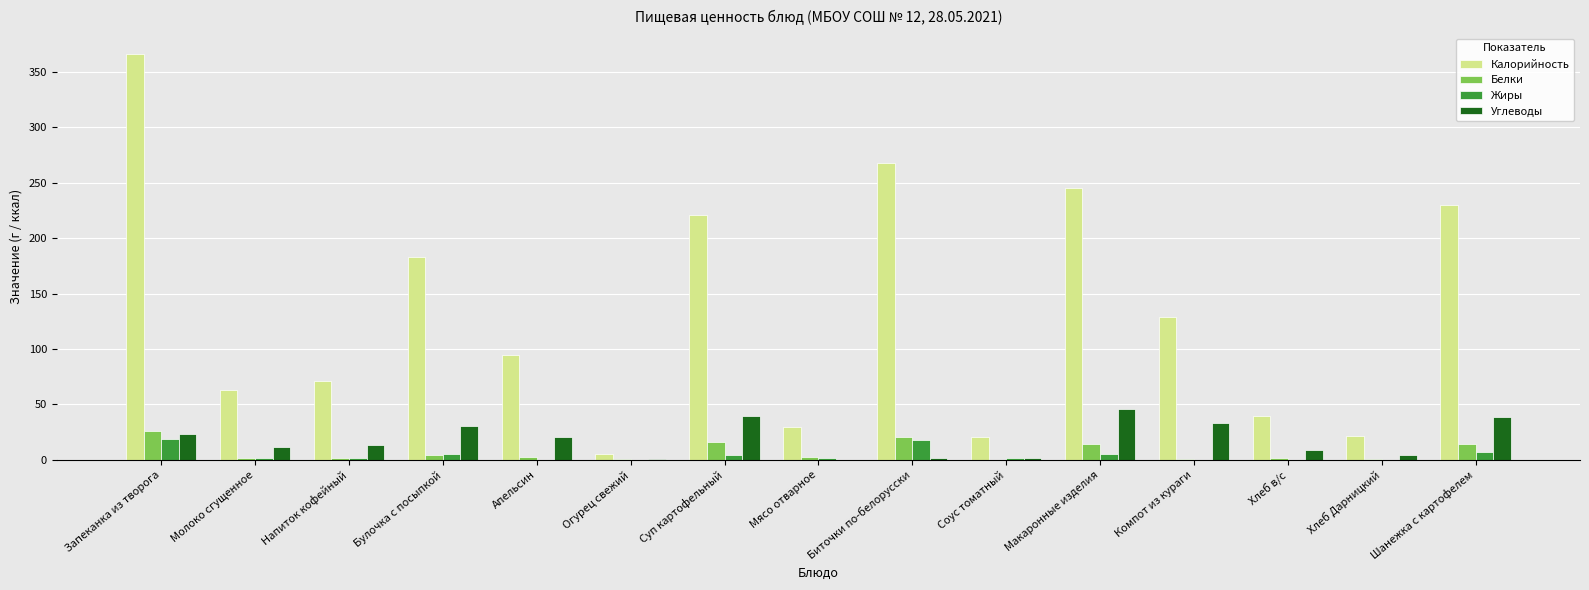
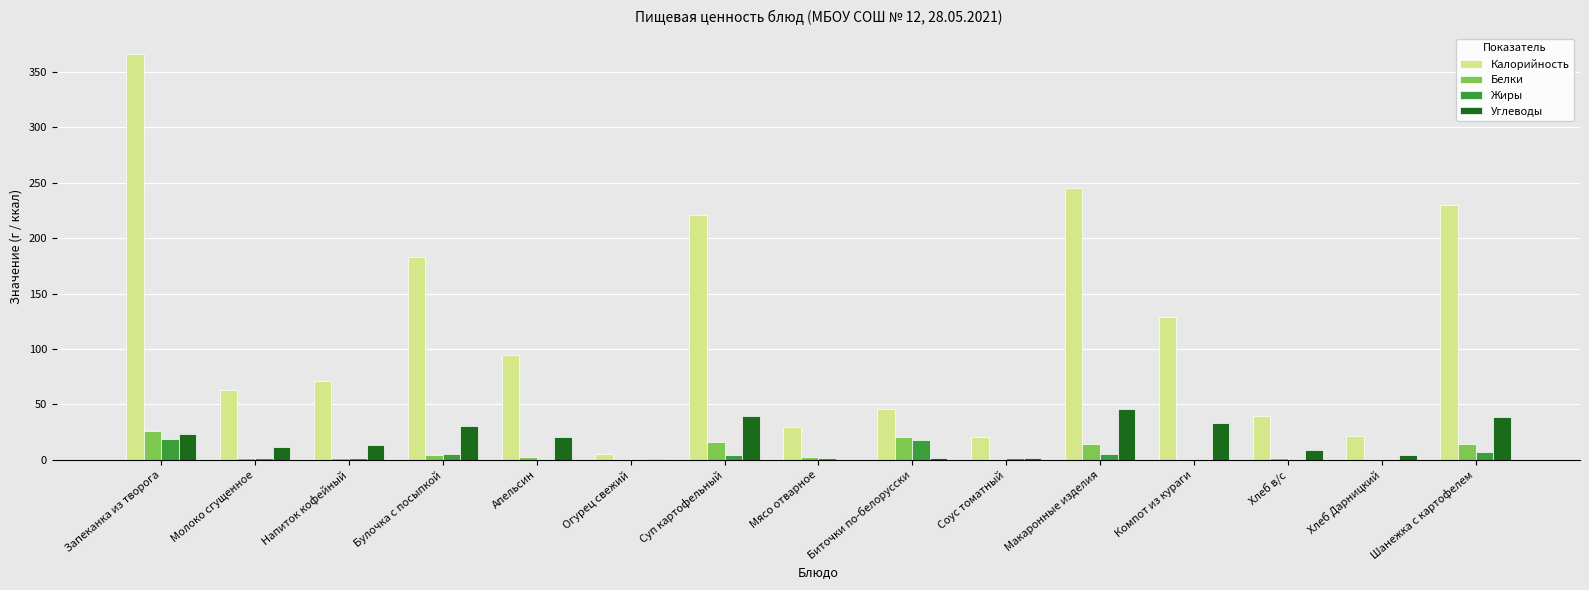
  {
    "Калорийность": {
      "Запеканка из творога": 367,
      "Молоко сгущенное": 63,
      "Напиток кофейный": 71,
      "Булочка с посыпкой": 183,
      "Апельсин": 95,
      "Огурец свежий": 6,
      "Суп картофельный": 221,
      "Мясо отварное": 30,
-     "Биточки по-белорусски": 268,
+     "Биточки по-белорусски": 46,
      "Соус томатный": 21,
      "Макаронные изделия": 245,
      "Компот из кураги": 129,
      "Хлеб в/с": 40,
      "Хлеб Дарницкий": 22,
      "Шанежка с картофелем": 230
    },
    "Белки": {
      "Запеканка из творога": 26,
      "Булочка с посыпкой": 4,
      "Суп картофельный": 16,
      "Мясо отварное": 3,
      "Биточки по-белорусски": 21,
      "Макаронные изделия": 14,
      "Шанежка с картофелем": 14
    },
    "Жиры": {
      "Запеканка из творога": 19,
      "Булочка с посыпкой": 6,
      "Апельсин": 0,
      "Огурец свежий": 0,
      "Суп картофельный": 4,
      "Биточки по-белорусски": 18,
      "Макаронные изделия": 5,
      "Компот из кураги": 0,
      "Шанежка с картофелем": 7
    },
    "Углеводы": {
      "Запеканка из творога": 24,
      "Молоко сгущенное": 11,
      "Напиток кофейный": 14,
      "Булочка с посыпкой": 31,
      "Апельсин": 21,
      "Суп картофельный": 40,
      "Мясо отварное": 0,
      "Макаронные изделия": 46,
      "Компот из кураги": 33,
      "Хлеб в/с": 9,
      "Хлеб Дарницкий": 5,
      "Шанежка с картофелем": 38
    }
  }
